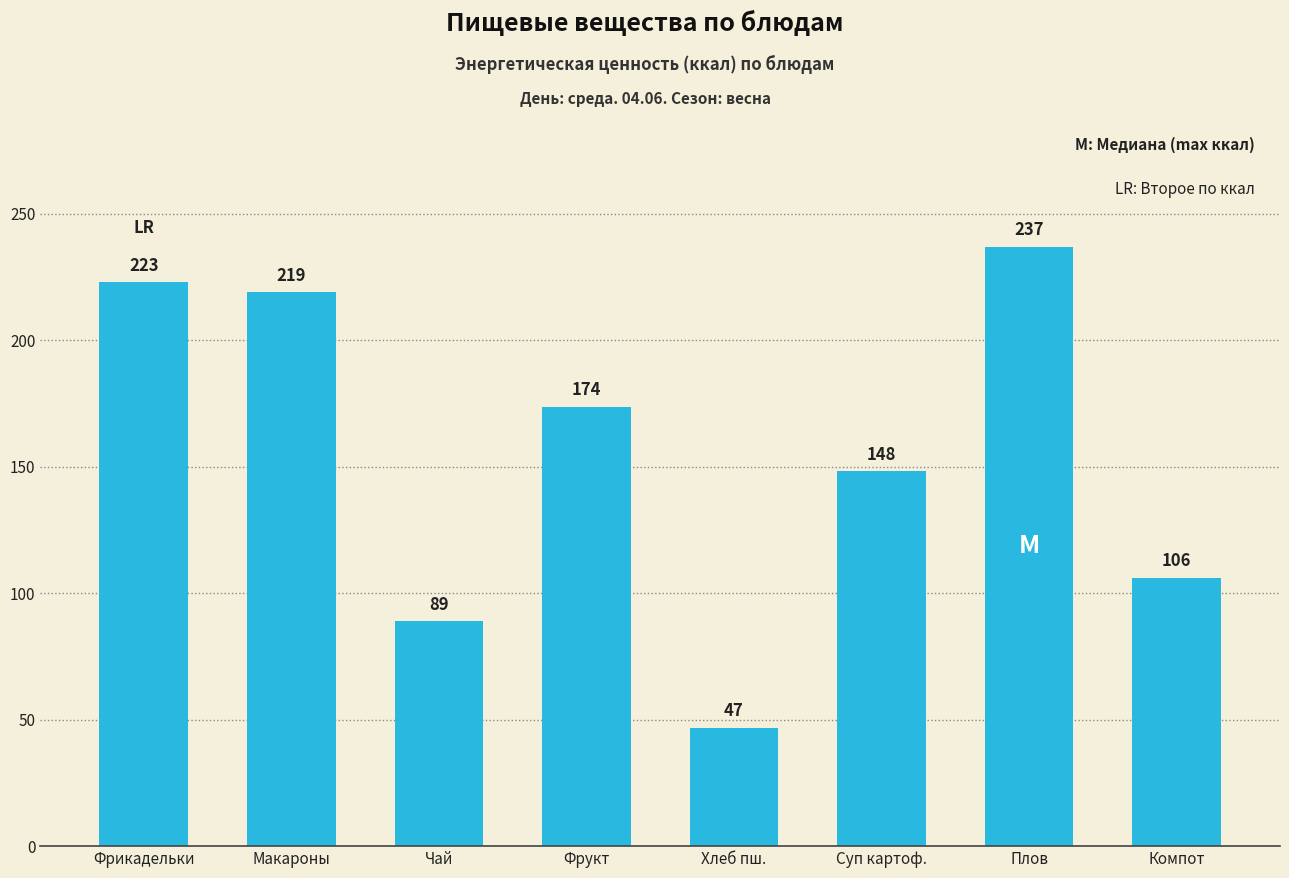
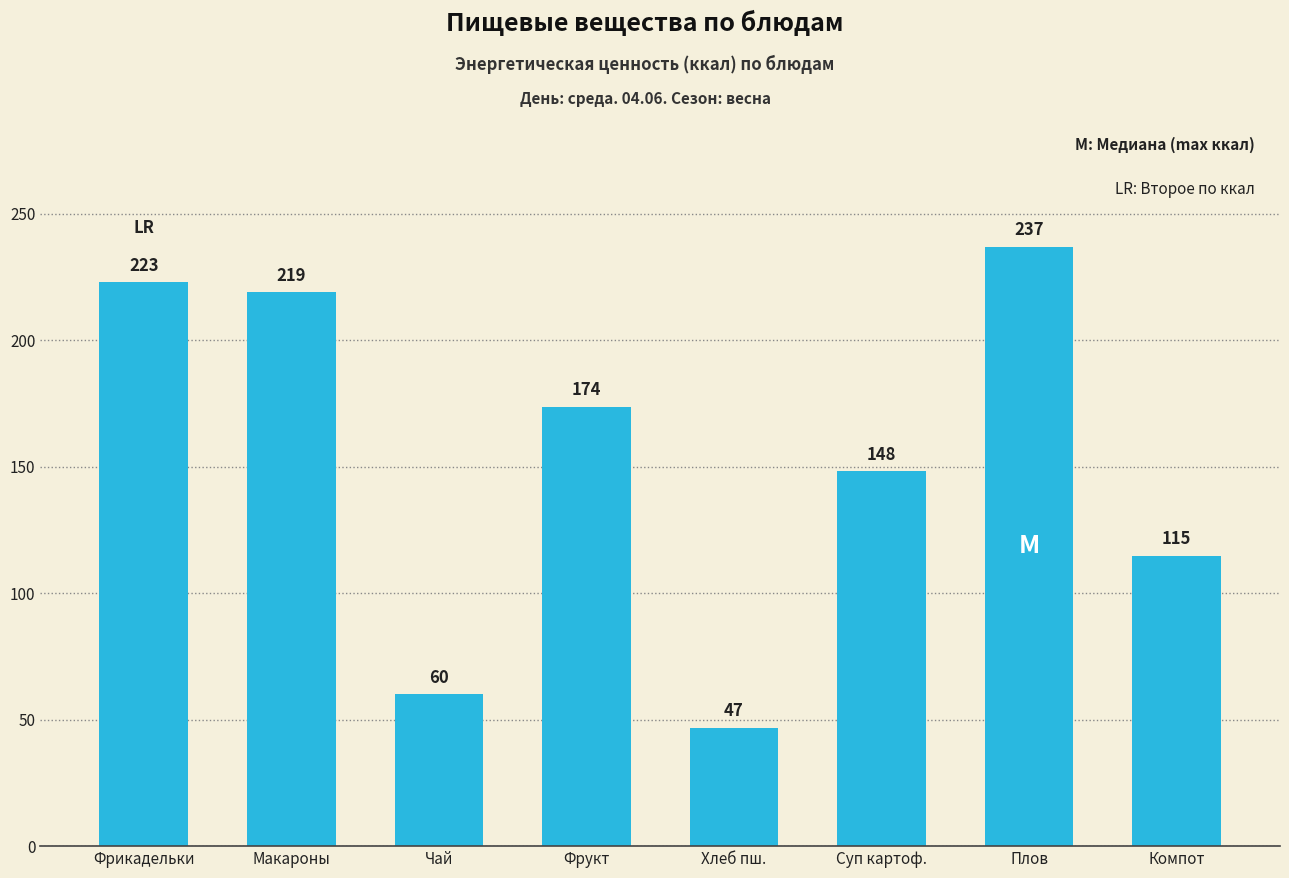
  {
    "Фрикадельки": 223,
    "Макароны": 219,
-   "Чай": 89,
+   "Чай": 60,
    "Фрукт": 174,
    "Хлеб пш.": 47,
    "Суп картоф.": 148,
    "Плов": 237,
-   "Компот": 106
+   "Компот": 115
  }
